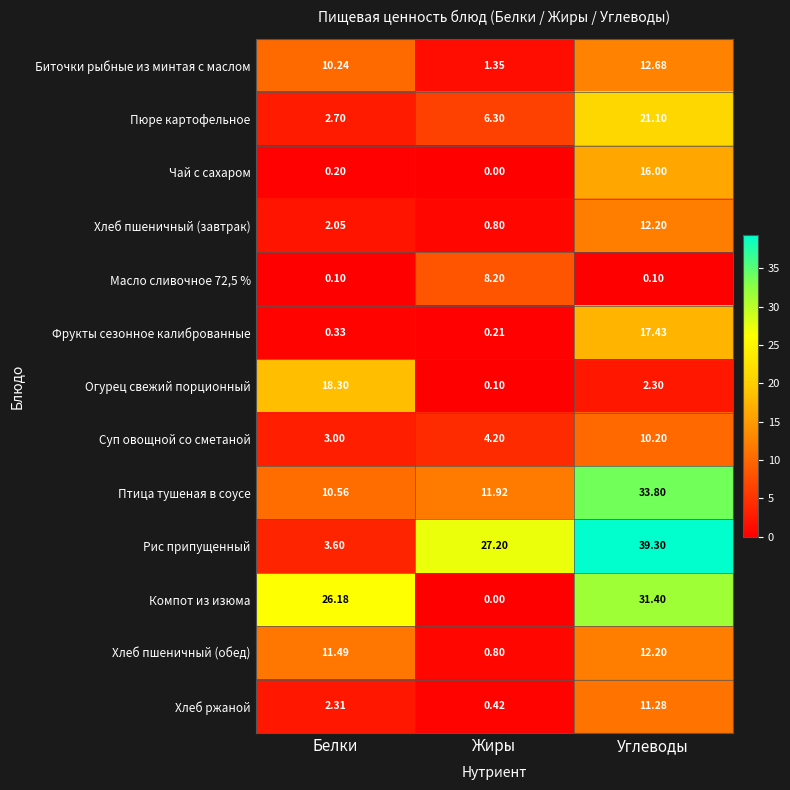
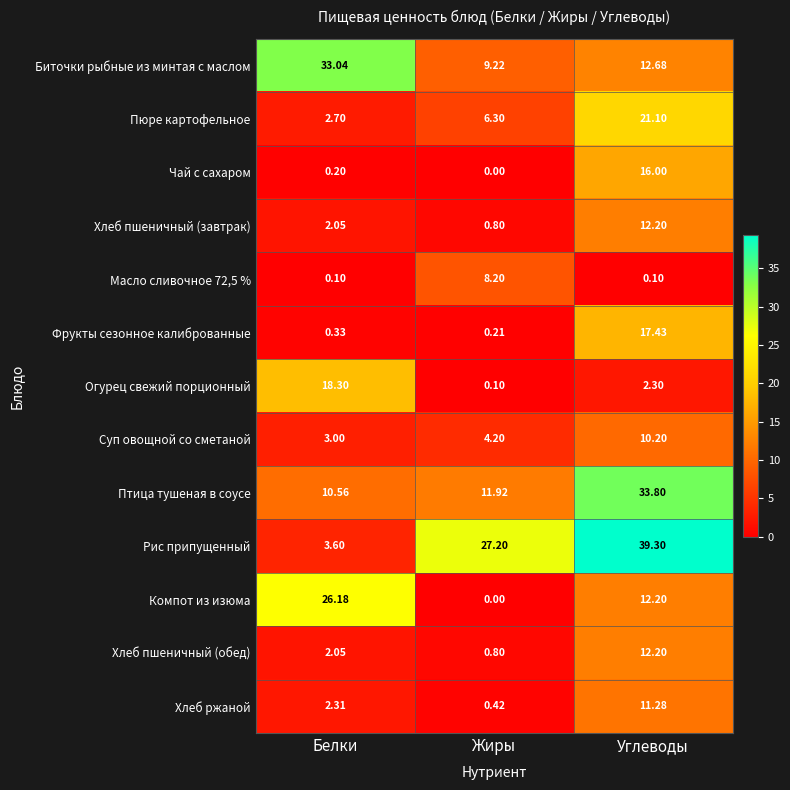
  {
    "Биточки рыбные из минтая с маслом": {
-     "Белки": 10.24,
-     "Жиры": 1.35,
+     "Белки": 33.04,
+     "Жиры": 9.22,
      "Углеводы": 12.68
    },
    "Пюре картофельное": {
      "Белки": 2.70,
      "Жиры": 6.30,
      "Углеводы": 21.10
    },
    "Чай с сахаром": {
      "Белки": 0.20,
      "Жиры": 0.00,
      "Углеводы": 16.00
    },
    "Хлеб пшеничный (завтрак)": {
      "Белки": 2.05,
      "Жиры": 0.80,
      "Углеводы": 12.20
    },
    "Масло сливочное 72,5 %": {
      "Белки": 0.10,
      "Жиры": 8.20,
      "Углеводы": 0.10
    },
    "Фрукты сезонное калиброванные": {
      "Белки": 0.33,
      "Жиры": 0.21,
      "Углеводы": 17.43
    },
    "Огурец свежий порционный": {
      "Белки": 18.30,
      "Жиры": 0.10,
      "Углеводы": 2.30
    },
    "Суп овощной со сметаной": {
      "Белки": 3.00,
      "Жиры": 4.20,
      "Углеводы": 10.20
    },
    "Птица тушеная в соусе": {
      "Белки": 10.56,
      "Жиры": 11.92,
      "Углеводы": 33.80
    },
    "Рис припущенный": {
      "Белки": 3.60,
      "Жиры": 27.20,
      "Углеводы": 39.30
    },
    "Компот из изюма": {
      "Белки": 26.18,
      "Жиры": 0.00,
-     "Углеводы": 31.40
+     "Углеводы": 12.20
    },
    "Хлеб пшеничный (обед)": {
-     "Белки": 11.49,
+     "Белки": 2.05,
      "Жиры": 0.80,
      "Углеводы": 12.20
    },
    "Хлеб ржаной": {
      "Белки": 2.31,
      "Жиры": 0.42,
      "Углеводы": 11.28
    }
  }
